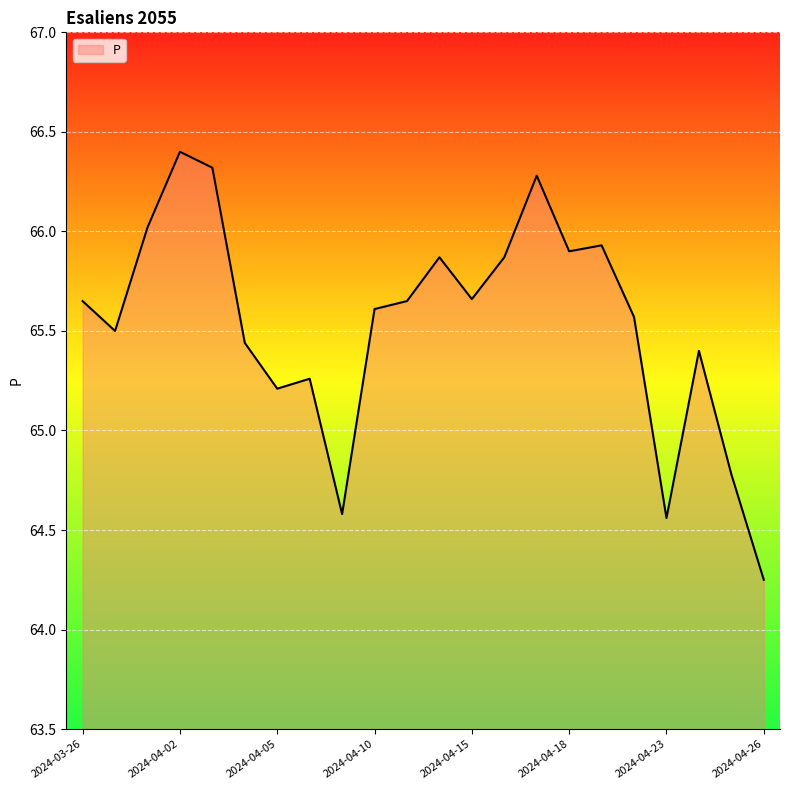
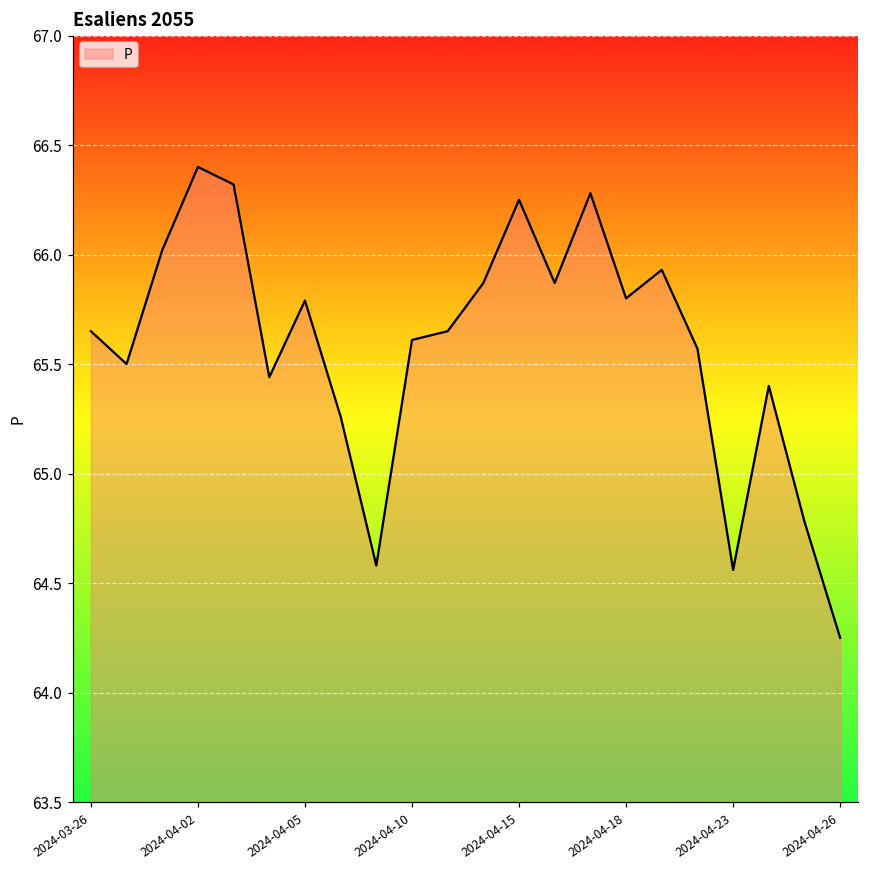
  {
    "2024-03-26": 65.65,
    "2024-04-02": 66.40,
-   "2024-04-05": 65.21,
+   "2024-04-05": 65.79,
    "2024-04-10": 65.61,
-   "2024-04-15": 65.66,
-   "2024-04-18": 65.9,
+   "2024-04-15": 66.25,
+   "2024-04-18": 65.8,
    "2024-04-23": 64.56,
    "2024-04-26": 64.25
  }
